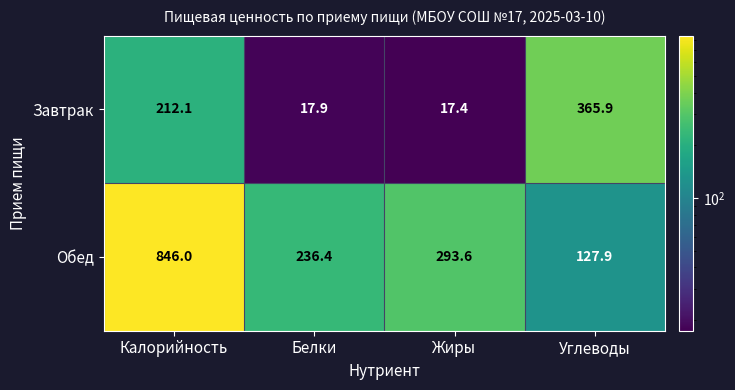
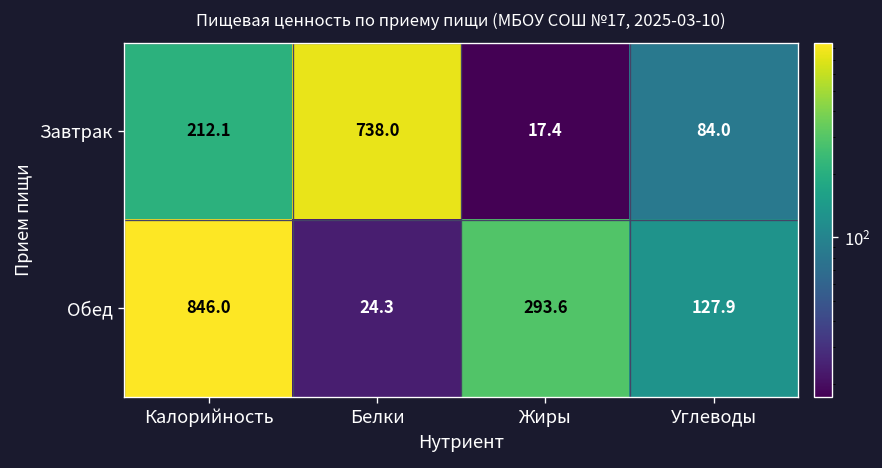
  {
    "Завтрак": {
      "Калорийность": 212.1,
-     "Белки": 17.9,
+     "Белки": 738.0,
      "Жиры": 17.4,
-     "Углеводы": 365.9
+     "Углеводы": 84.0
    },
    "Обед": {
      "Калорийность": 846.0,
-     "Белки": 236.4,
+     "Белки": 24.3,
      "Жиры": 293.6,
      "Углеводы": 127.9
    }
  }
